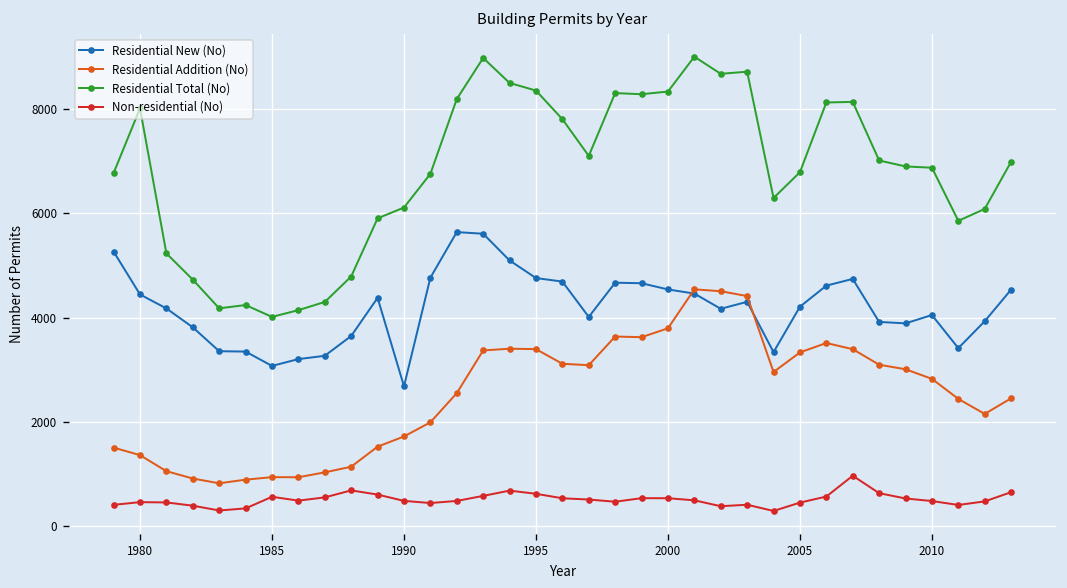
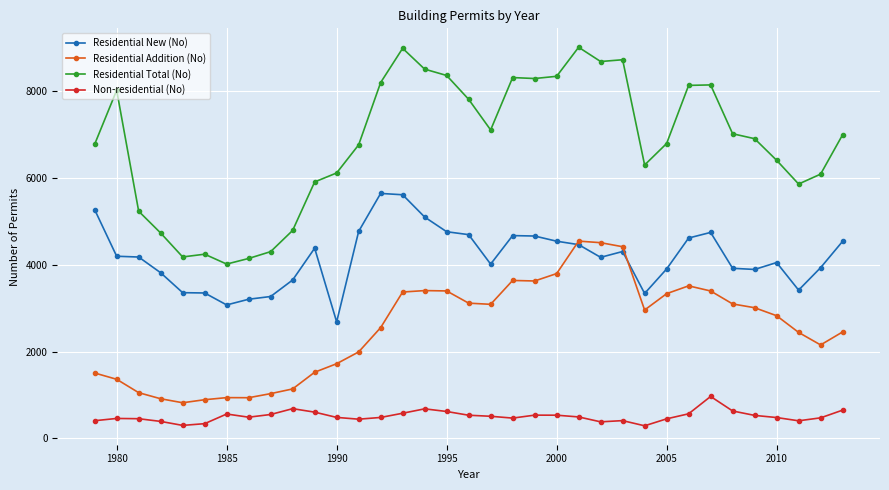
  {
    "Residential New (No)": {
-     "1980": 4400,
+     "1980": 4200,
      "1985": 3100,
      "1990": 2700,
      "1995": 4800,
      "2000": 4500,
-     "2005": 4200,
+     "2005": 3900,
      "2010": 4000
    },
    "Residential Total (No)": {
      "1985": 4000,
      "1990": 6100,
      "1995": 8400,
      "2000": 8300,
      "2005": 6800,
-     "2010": 6900
+     "2010": 6400
    }
  }
